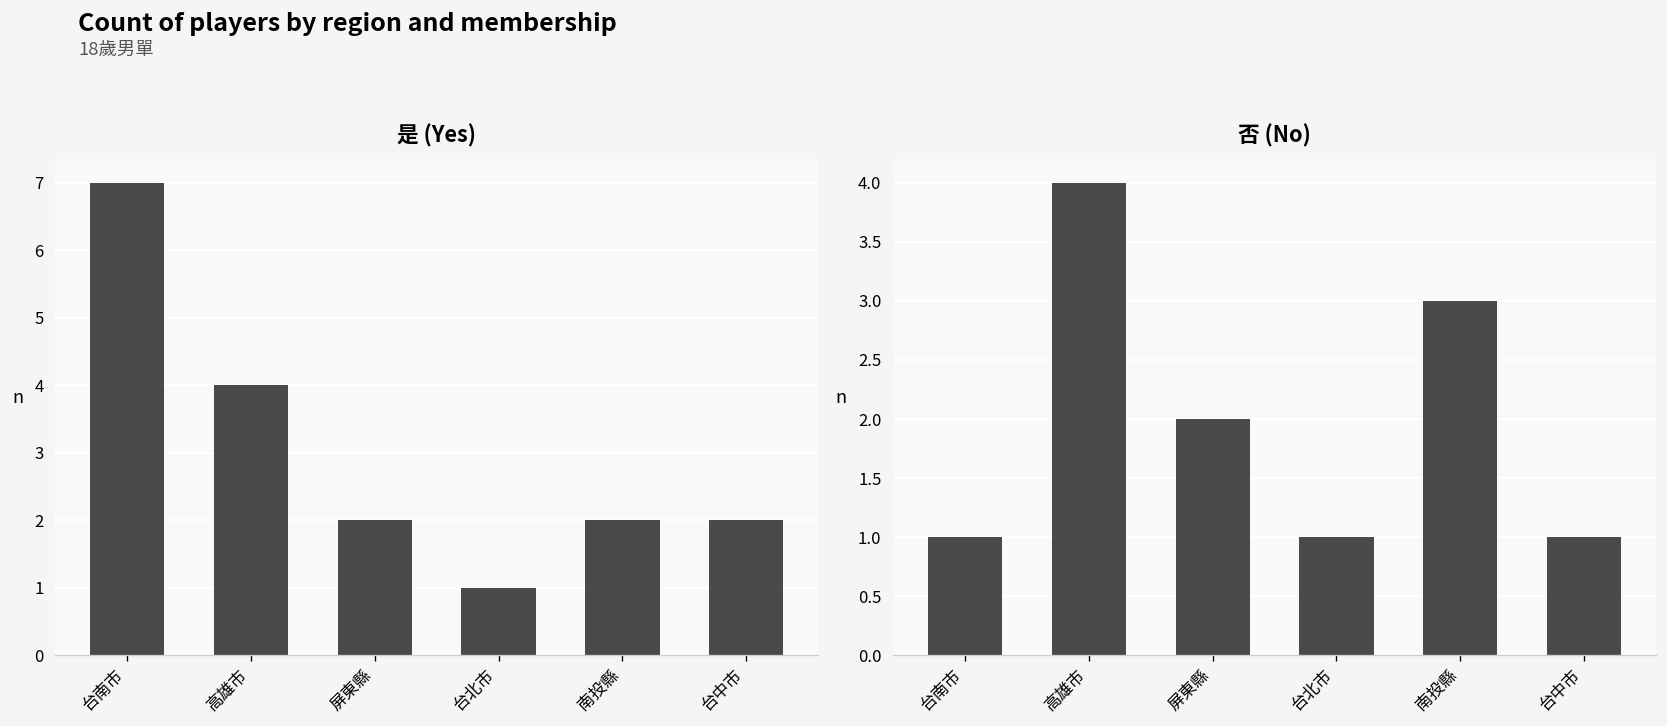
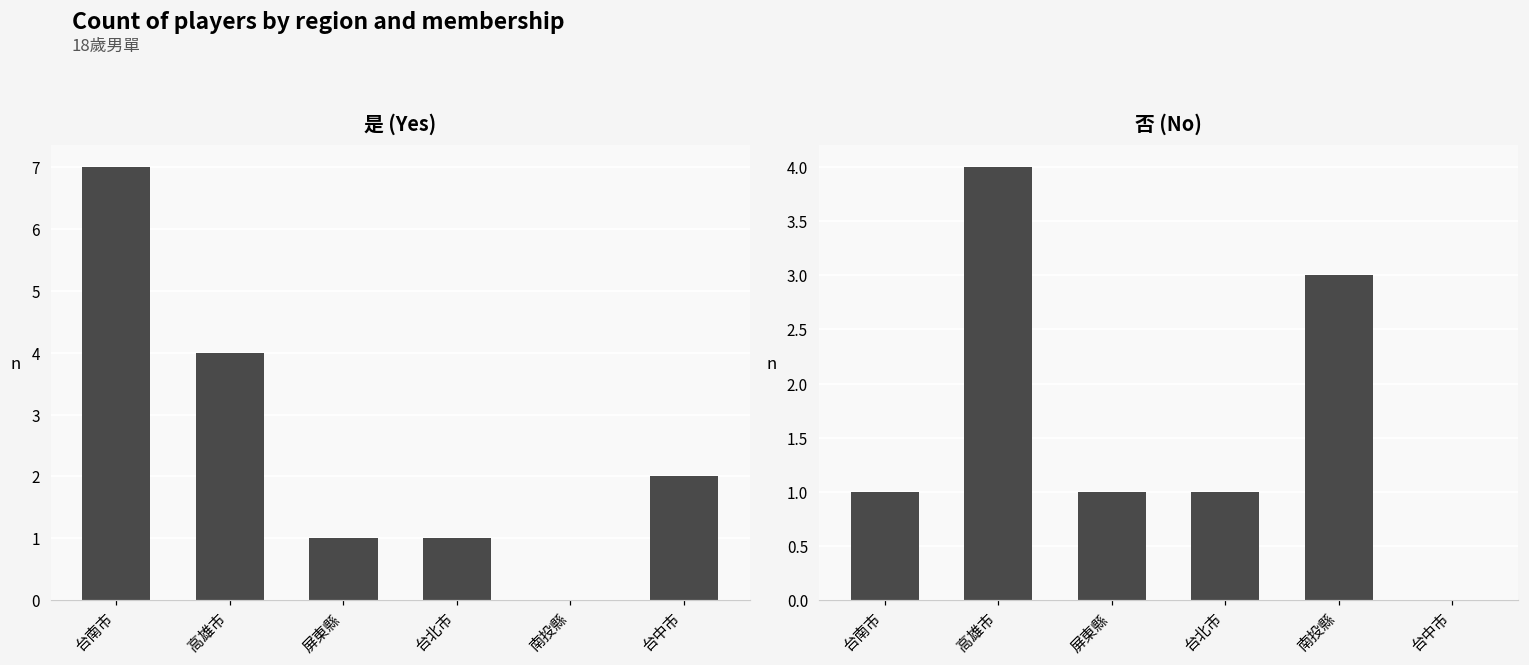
  {
    "是 (Yes)": {
      "台南市": 7,
      "高雄市": 4,
-     "屏東縣": 2,
+     "屏東縣": 1,
      "台北市": 1,
-     "南投縣": 2,
+     "南投縣": 0,
      "台中市": 2
    },
    "否 (No)": {
      "台南市": 1,
      "高雄市": 4,
-     "屏東縣": 2,
+     "屏東縣": 1,
      "台北市": 1,
      "南投縣": 3,
-     "台中市": 1
+     "台中市": 0
    }
  }
